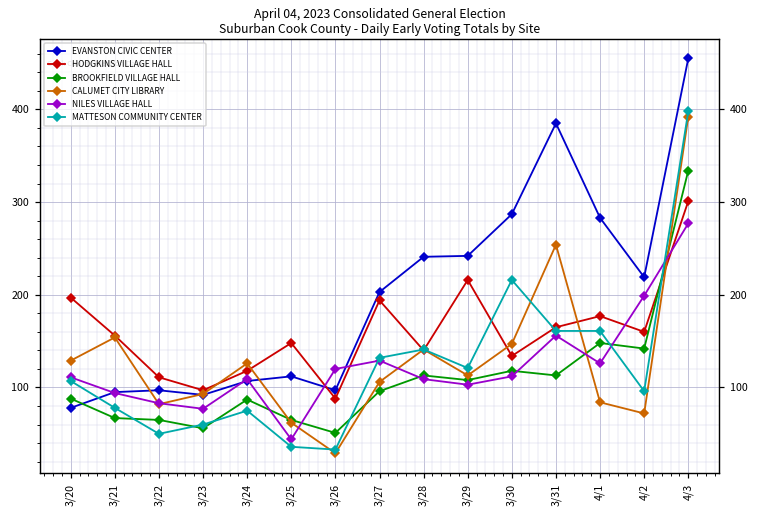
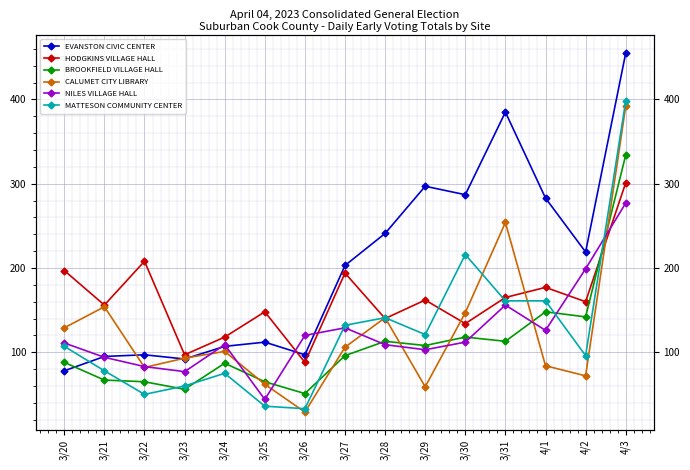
  {
    "EVANSTON CIVIC CENTER": {
      "3/20": 80,
      "3/22": 100,
      "3/25": 110,
      "3/26": 100,
      "3/27": 200,
      "3/28": 240,
-     "3/29": 240,
+     "3/29": 300,
      "3/30": 290,
      "3/31": 390,
      "4/1": 280,
      "4/2": 220,
      "4/3": 460
    },
    "HODGKINS VILLAGE HALL": {
      "3/20": 200,
-     "3/22": 110,
+     "3/22": 210,
      "3/23": 100,
      "3/24": 120,
      "3/25": 150,
      "3/26": 90,
      "3/27": 190,
-     "3/29": 220,
+     "3/29": 160,
      "3/30": 130,
      "3/31": 170,
      "4/1": 180,
      "4/2": 160,
      "4/3": 300
    },
    "BROOKFIELD VILLAGE HALL": {
      "3/20": 90,
      "3/21": 70,
      "3/22": 70,
      "3/23": 60,
      "3/24": 90,
      "3/25": 70,
      "3/26": 50,
      "3/27": 100,
      "3/28": 110,
      "3/29": 110,
      "3/30": 120,
      "3/31": 110,
      "4/1": 150,
      "4/2": 140,
      "4/3": 330
    },
    "CALUMET CITY LIBRARY": {
      "3/20": 130,
-     "3/24": 130,
+     "3/24": 100,
      "3/25": 60,
      "3/26": 30,
      "3/27": 110,
-     "3/29": 110,
+     "3/29": 60,
      "3/30": 150,
      "3/31": 250,
      "4/1": 80,
      "4/2": 70,
      "4/3": 390
    },
    "NILES VILLAGE HALL": {
      "3/20": 110,
      "3/23": 80,
      "3/25": 40,
      "3/26": 120,
      "3/28": 110,
      "3/29": 100,
      "3/30": 110,
      "3/31": 160,
      "4/1": 130,
      "4/2": 200,
      "4/3": 280
    },
    "MATTESON COMMUNITY CENTER": {
      "3/20": 110,
      "3/21": 80,
      "3/22": 50,
      "3/23": 60,
      "3/24": 80,
      "3/25": 40,
      "3/26": 30,
      "3/29": 120,
      "3/30": 220,
      "3/31": 160,
      "4/1": 160,
      "4/2": 100,
      "4/3": 400
    }
  }
